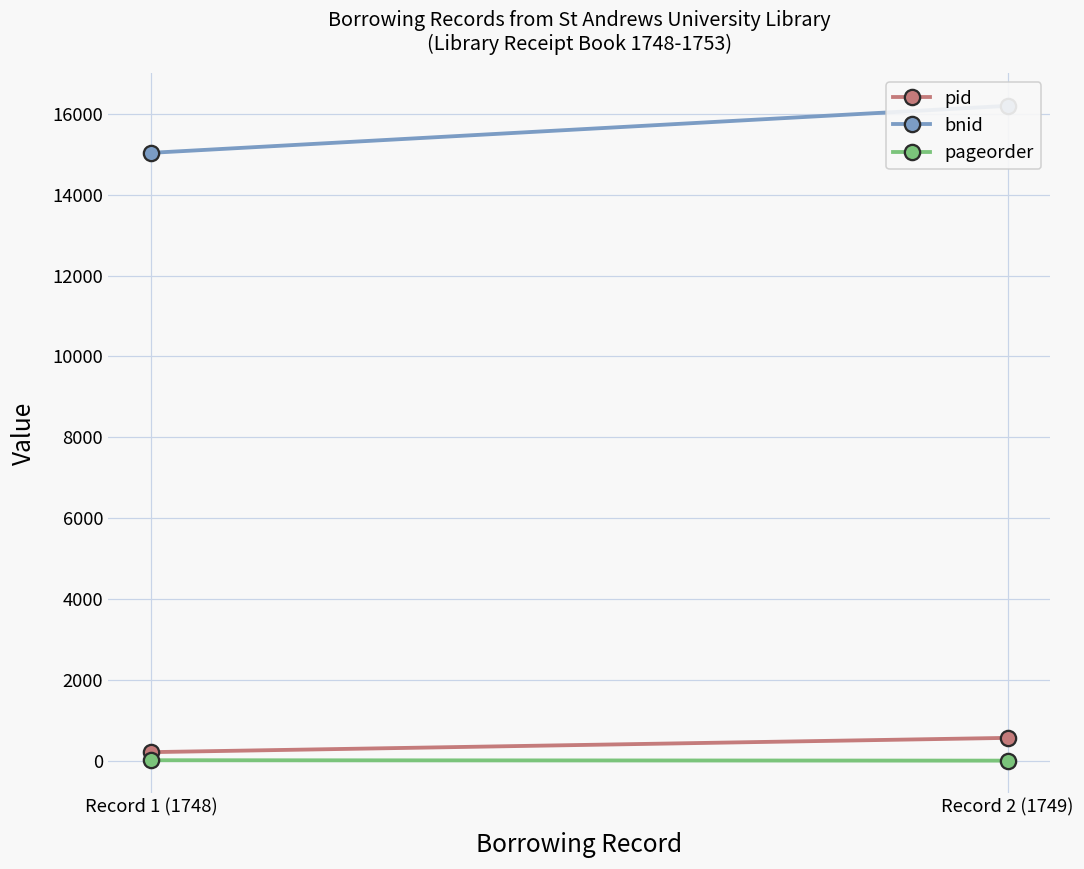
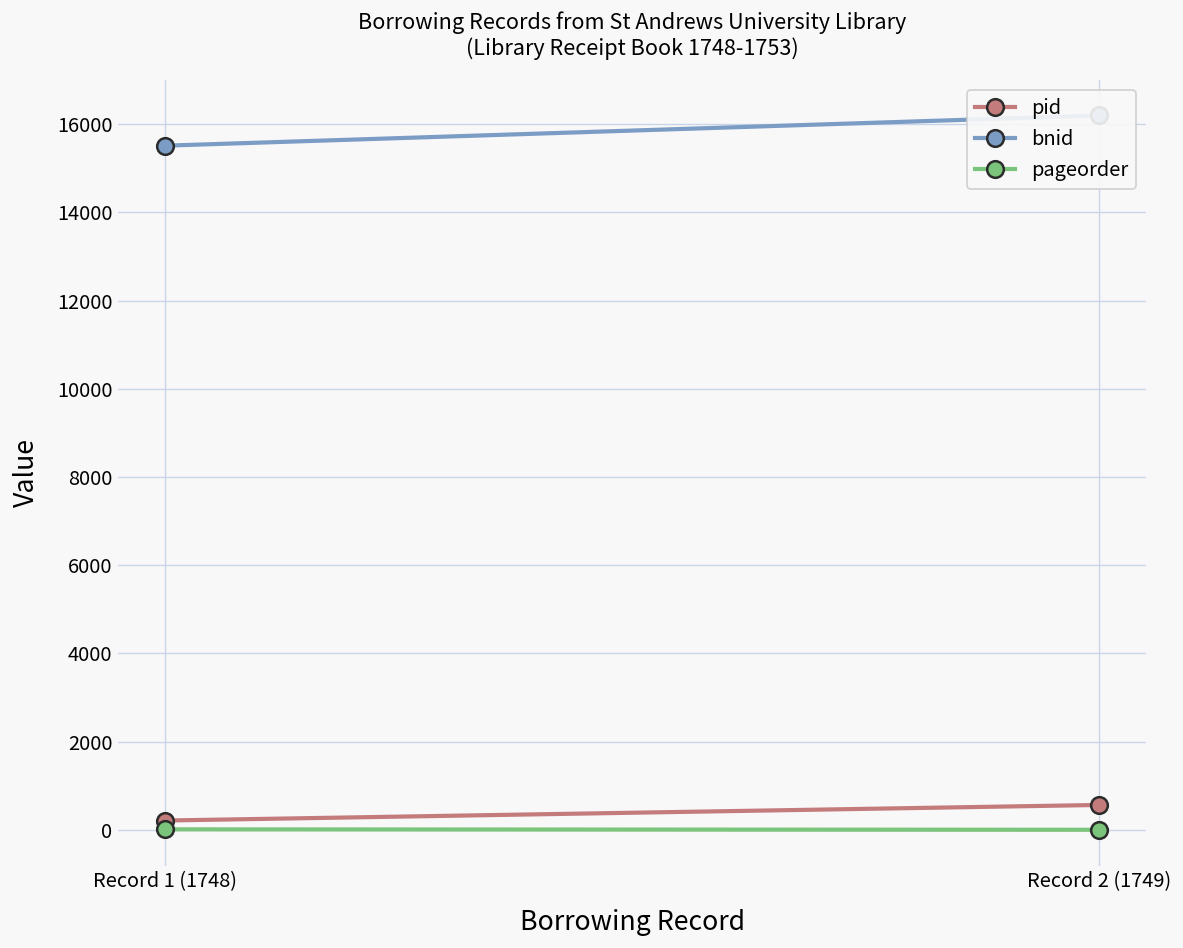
  {
    "pid": {
      "Record 1 (1748)": 200,
      "Record 2 (1749)": 600
    },
    "bnid": {
-     "Record 1 (1748)": 15000
+     "Record 1 (1748)": 15500
    },
    "pageorder": {
      "Record 1 (1748)": 0,
      "Record 2 (1749)": 0
    }
  }
